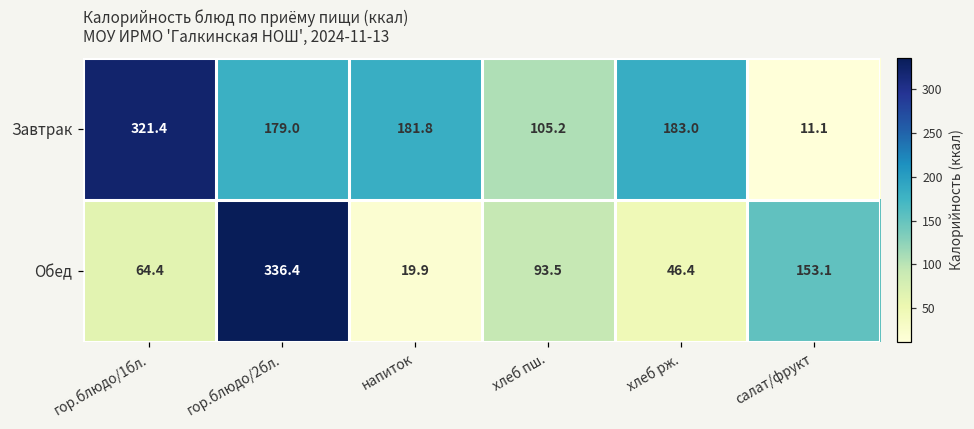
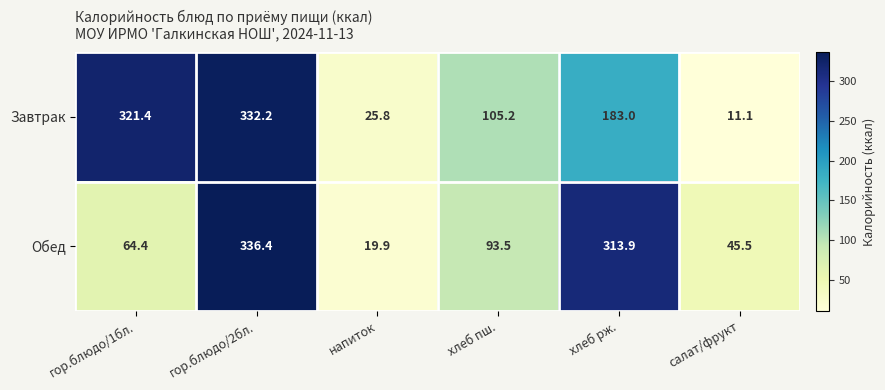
  {
    "Завтрак": {
      "гор.блюдо/1бл.": 321.4,
-     "гор.блюдо/2бл.": 179.0,
-     "напиток": 181.8,
+     "гор.блюдо/2бл.": 332.2,
+     "напиток": 25.8,
      "хлеб пш.": 105.2,
      "хлеб рж.": 183.0,
      "салат/фрукт": 11.1
    },
    "Обед": {
      "гор.блюдо/1бл.": 64.4,
      "гор.блюдо/2бл.": 336.4,
      "напиток": 19.9,
      "хлеб пш.": 93.5,
-     "хлеб рж.": 46.4,
-     "салат/фрукт": 153.1
+     "хлеб рж.": 313.9,
+     "салат/фрукт": 45.5
    }
  }
